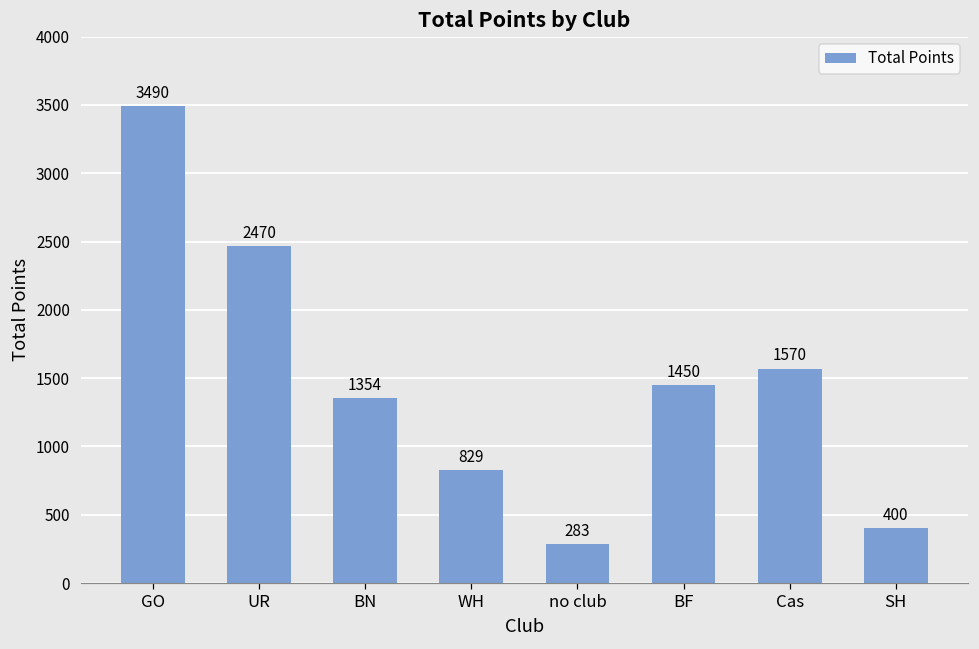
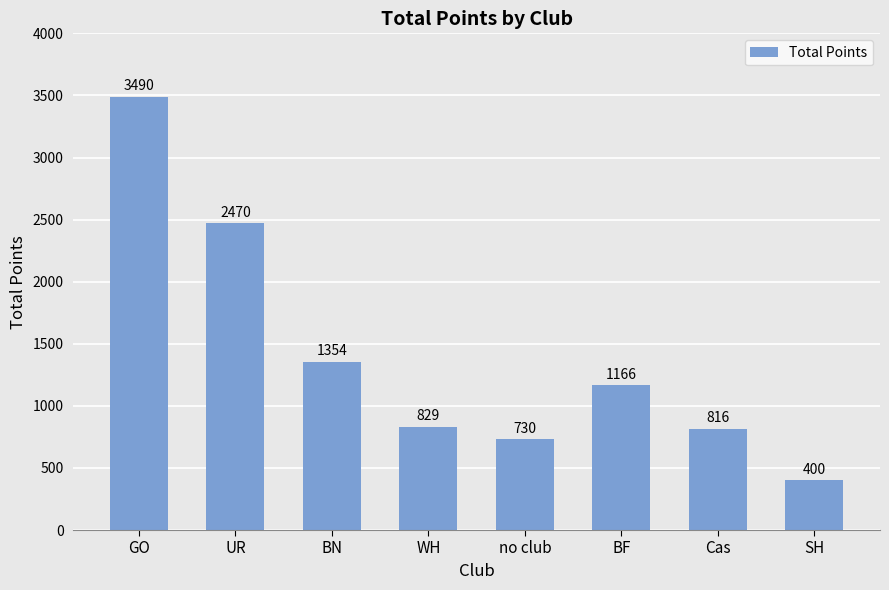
  {
    "GO": 3490,
    "UR": 2470,
    "BN": 1354,
    "WH": 829,
-   "no club": 283,
-   "BF": 1450,
-   "Cas": 1570,
+   "no club": 730,
+   "BF": 1166,
+   "Cas": 816,
    "SH": 400
  }
